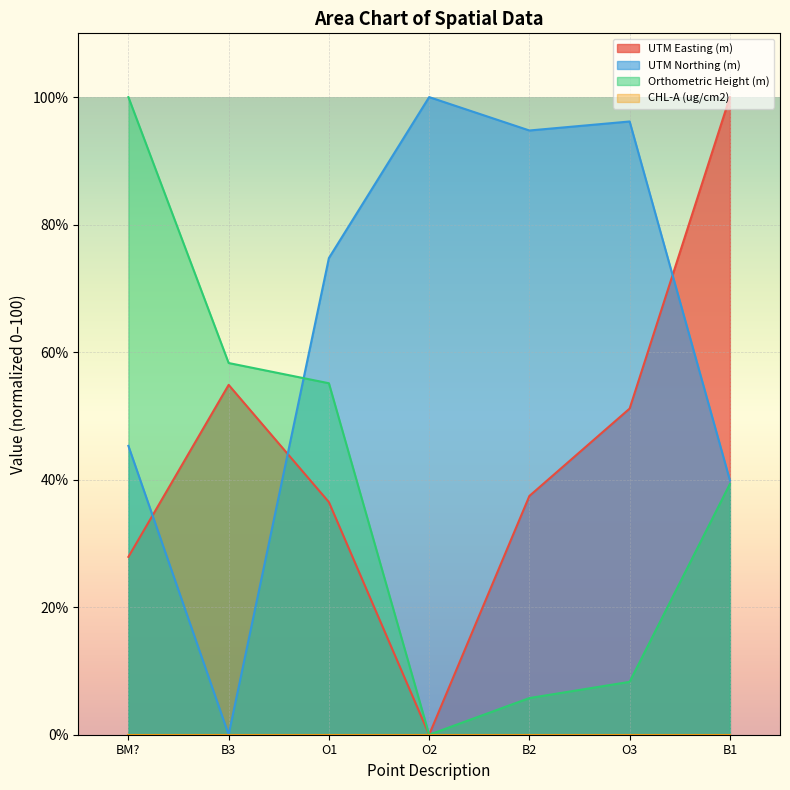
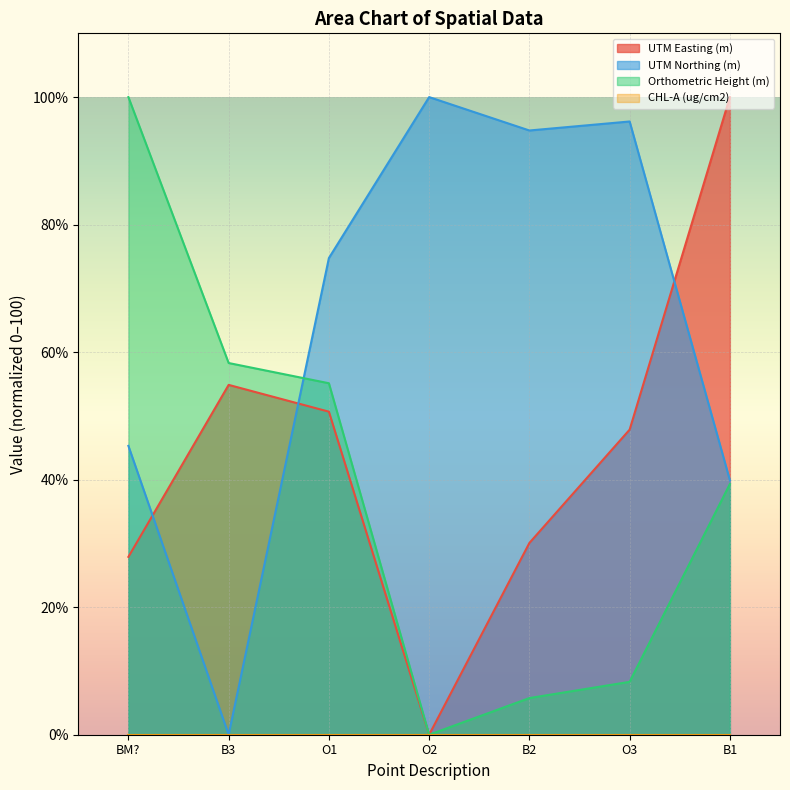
  {
    "UTM Easting (m)": {
      "BM?": "28%",
      "B3": "55%",
-     "O1": "36%",
-     "B2": "37%",
-     "O3": "51%"
+     "O1": "51%",
+     "B2": "30%",
+     "O3": "48%"
    },
    "UTM Northing (m)": {
      "BM?": "45%",
      "O1": "75%",
      "O2": "100%",
      "B2": "95%",
      "O3": "96%",
      "B1": "40%"
    },
    "Orthometric Height (m)": {
      "BM?": "100%",
      "B3": "58%",
      "O1": "55%",
      "B2": "6%",
      "O3": "8%",
      "B1": "39%"
    },
    "CHL-A (ug/cm2)": {
      "BM?": "0%",
      "O1": "0%",
      "B2": "0%",
      "O3": "0%",
      "B1": "0%"
    }
  }
